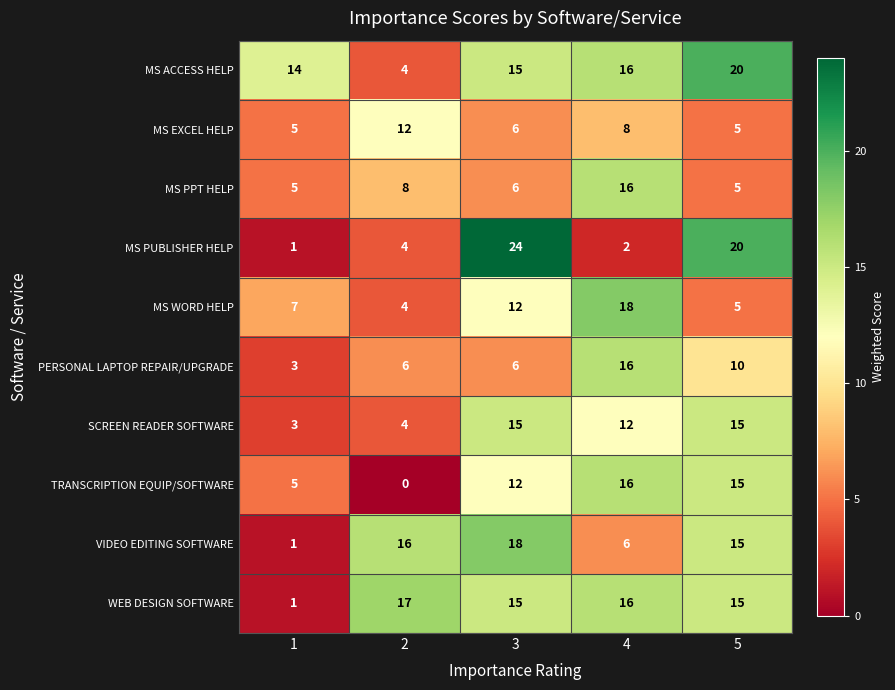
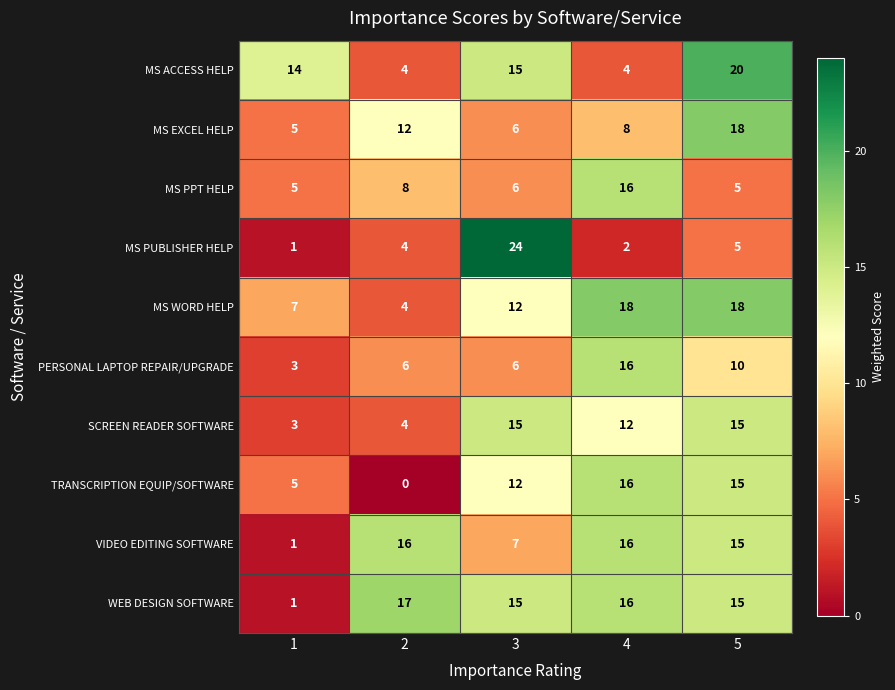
  {
    "MS ACCESS HELP": {
      "1": 14,
      "2": 4,
      "3": 15,
-     "4": 16,
+     "4": 4,
      "5": 20
    },
    "MS EXCEL HELP": {
      "1": 5,
      "2": 12,
      "3": 6,
      "4": 8,
-     "5": 5
+     "5": 18
    },
    "MS PPT HELP": {
      "1": 5,
      "2": 8,
      "3": 6,
      "4": 16,
      "5": 5
    },
    "MS PUBLISHER HELP": {
      "1": 1,
      "2": 4,
      "3": 24,
      "4": 2,
-     "5": 20
+     "5": 5
    },
    "MS WORD HELP": {
      "1": 7,
      "2": 4,
      "3": 12,
      "4": 18,
-     "5": 5
+     "5": 18
    },
    "PERSONAL LAPTOP REPAIR/UPGRADE": {
      "1": 3,
      "2": 6,
      "3": 6,
      "4": 16,
      "5": 10
    },
    "SCREEN READER SOFTWARE": {
      "1": 3,
      "2": 4,
      "3": 15,
      "4": 12,
      "5": 15
    },
    "TRANSCRIPTION EQUIP/SOFTWARE": {
      "1": 5,
      "2": 0,
      "3": 12,
      "4": 16,
      "5": 15
    },
    "VIDEO EDITING SOFTWARE": {
      "1": 1,
      "2": 16,
-     "3": 18,
-     "4": 6,
+     "3": 7,
+     "4": 16,
      "5": 15
    },
    "WEB DESIGN SOFTWARE": {
      "1": 1,
      "2": 17,
      "3": 15,
      "4": 16,
      "5": 15
    }
  }
